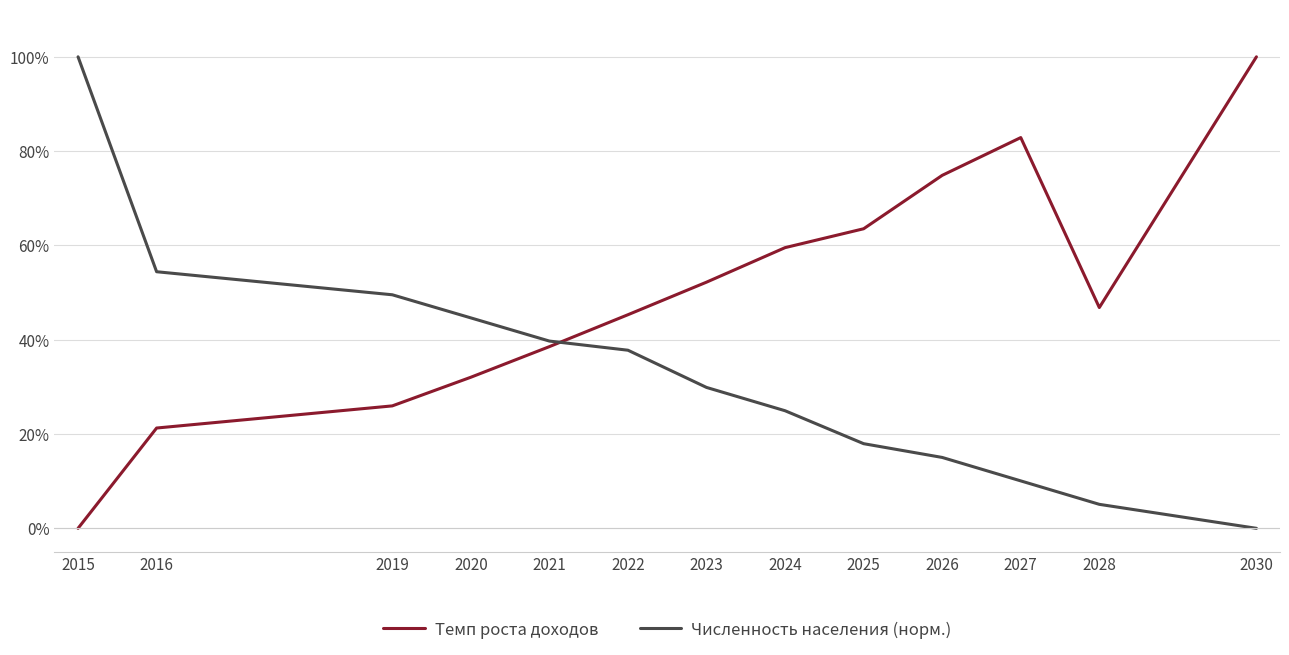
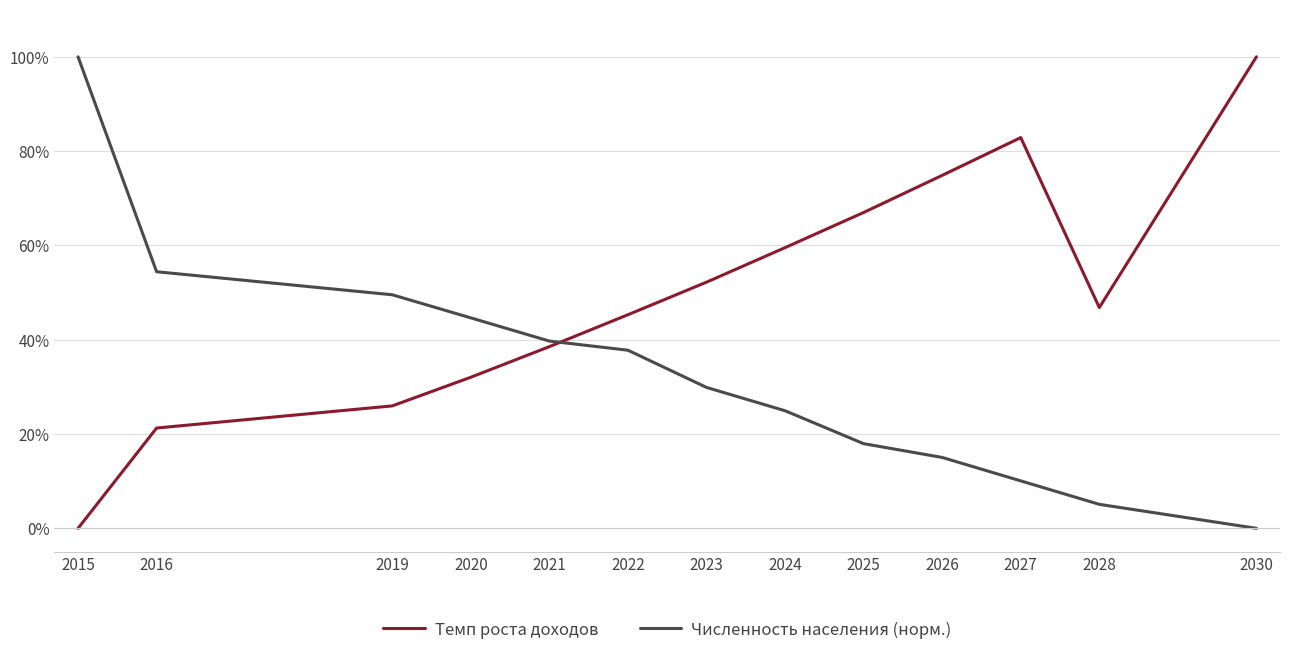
  {
    "Темп роста доходов": {
      "2015": "0%",
      "2016": "21%",
      "2019": "26%",
      "2020": "32%",
      "2021": "39%",
      "2022": "45%",
      "2023": "52%",
      "2024": "60%",
-     "2025": "64%",
+     "2025": "67%",
      "2026": "75%",
      "2027": "83%",
      "2028": "47%",
      "2030": "100%"
    },
    "Численность населения (норм.)": {
      "2015": "100%",
      "2016": "54%",
      "2019": "50%",
      "2020": "45%",
      "2021": "40%",
      "2022": "38%",
      "2023": "30%",
      "2024": "25%",
      "2025": "18%",
      "2026": "15%",
      "2027": "10%",
      "2028": "5%",
      "2030": "0%"
    }
  }
